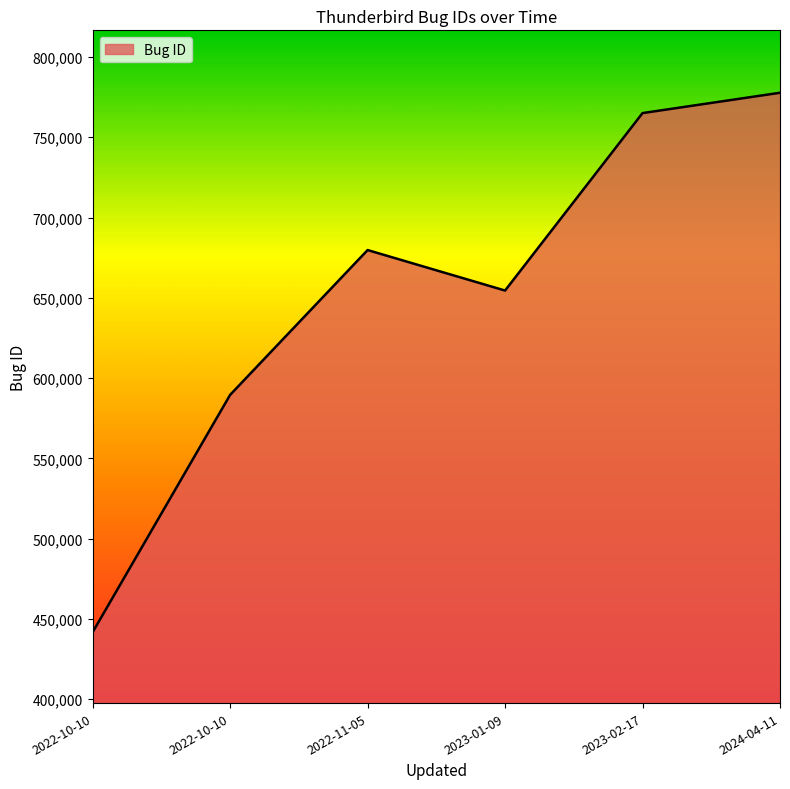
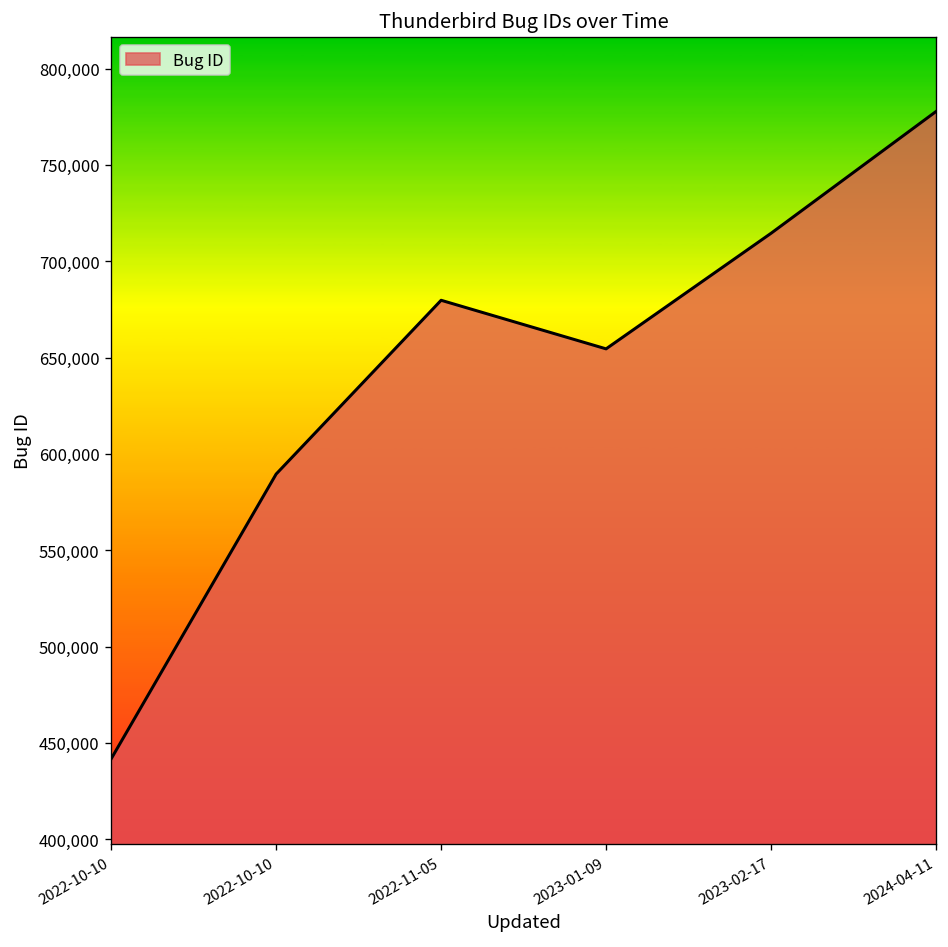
  {
    "2022-11-05": "680,000",
    "2023-01-09": "655,000",
-   "2023-02-17": "765,000",
+   "2023-02-17": "714,000",
    "2024-04-11": "778,000"
  }
